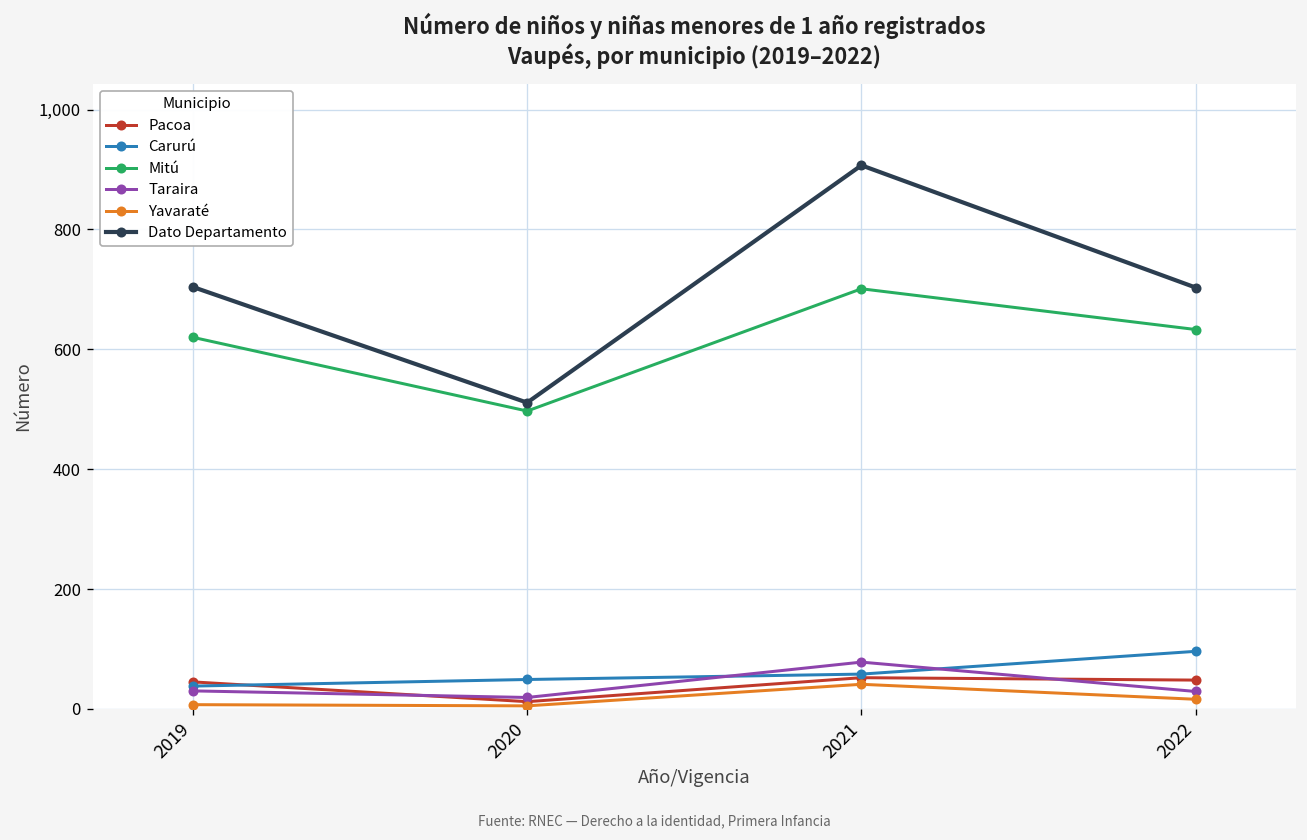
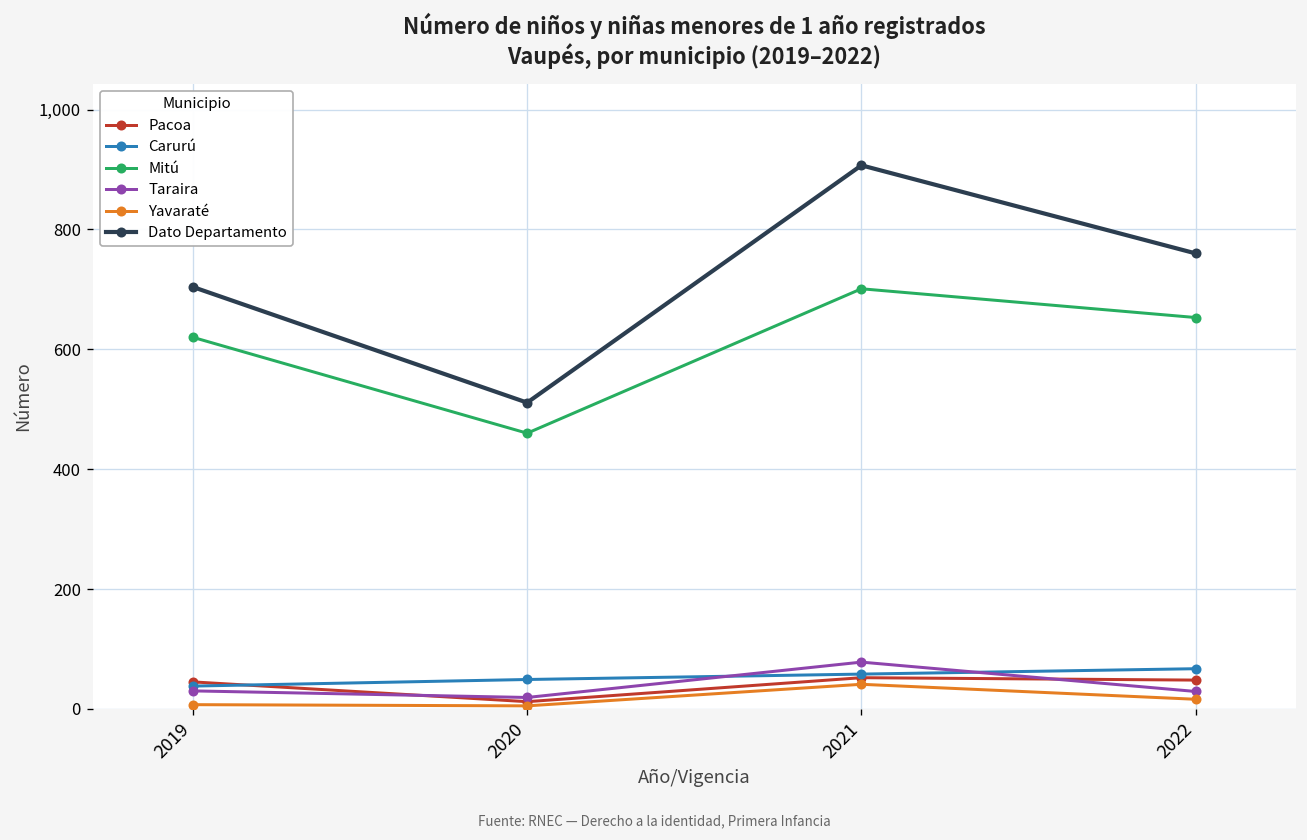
  {
    "Pacoa": {
      "2019": 50,
      "2020": 10,
      "2021": 50,
      "2022": 50
    },
    "Carurú": {
      "2019": 40,
      "2020": 50,
      "2021": 60,
-     "2022": 100
+     "2022": 70
    },
    "Mitú": {
      "2019": 620,
-     "2020": 500,
+     "2020": 460,
      "2021": 700,
-     "2022": 630
+     "2022": 650
    },
    "Taraira": {
      "2019": 30,
      "2020": 20,
      "2021": 80,
      "2022": 30
    },
    "Yavaraté": {
      "2019": 10,
      "2020": 10,
      "2021": 40,
      "2022": 20
    },
    "Dato Departamento": {
      "2019": 700,
      "2020": 510,
      "2021": 910,
-     "2022": 700
+     "2022": 760
    }
  }
